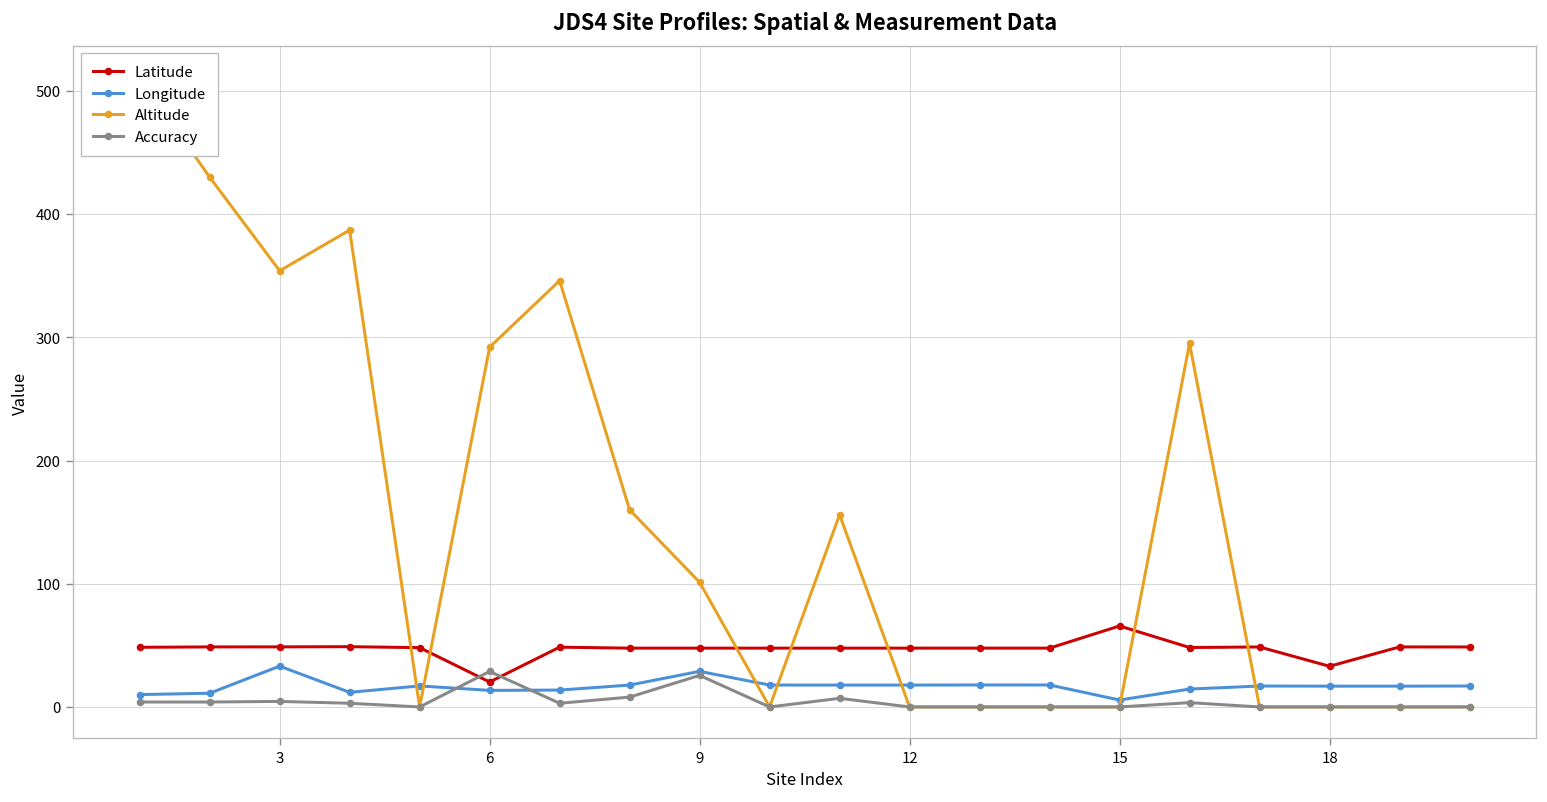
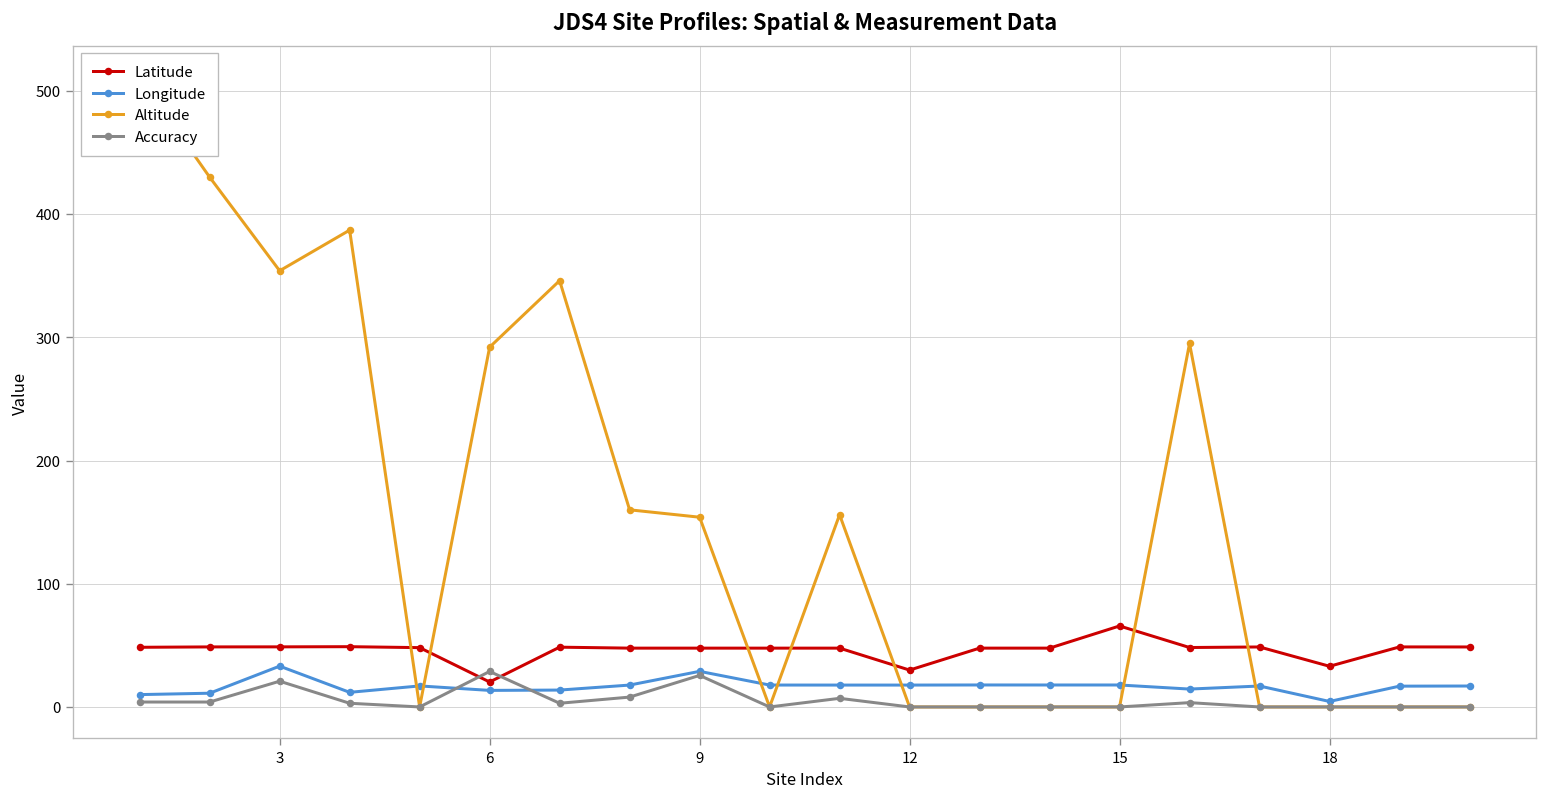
  {
    "Latitude": {
      "3": 49,
      "6": 20,
      "9": 48,
-     "12": 48,
+     "12": 30,
      "15": 66,
      "18": 33
    },
    "Longitude": {
      "3": 33,
      "6": 13,
      "9": 29,
      "12": 18,
-     "15": 6,
-     "18": 17
+     "15": 18,
+     "18": 4
    },
    "Altitude": {
      "3": 354,
      "6": 292,
-     "9": 101
+     "9": 154
    },
    "Accuracy": {
-     "3": 5,
+     "3": 21,
      "6": 29,
      "9": 26
    }
  }
